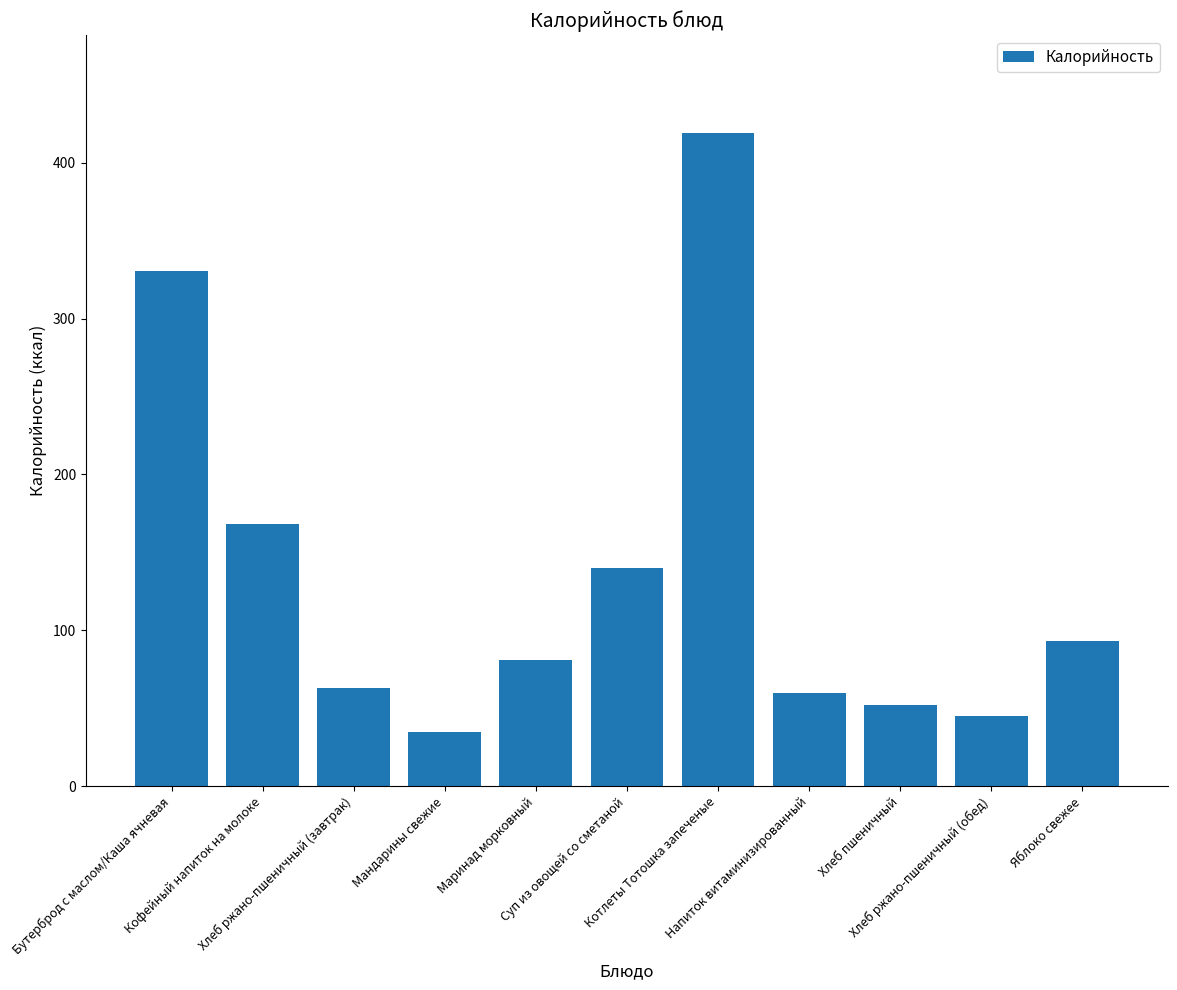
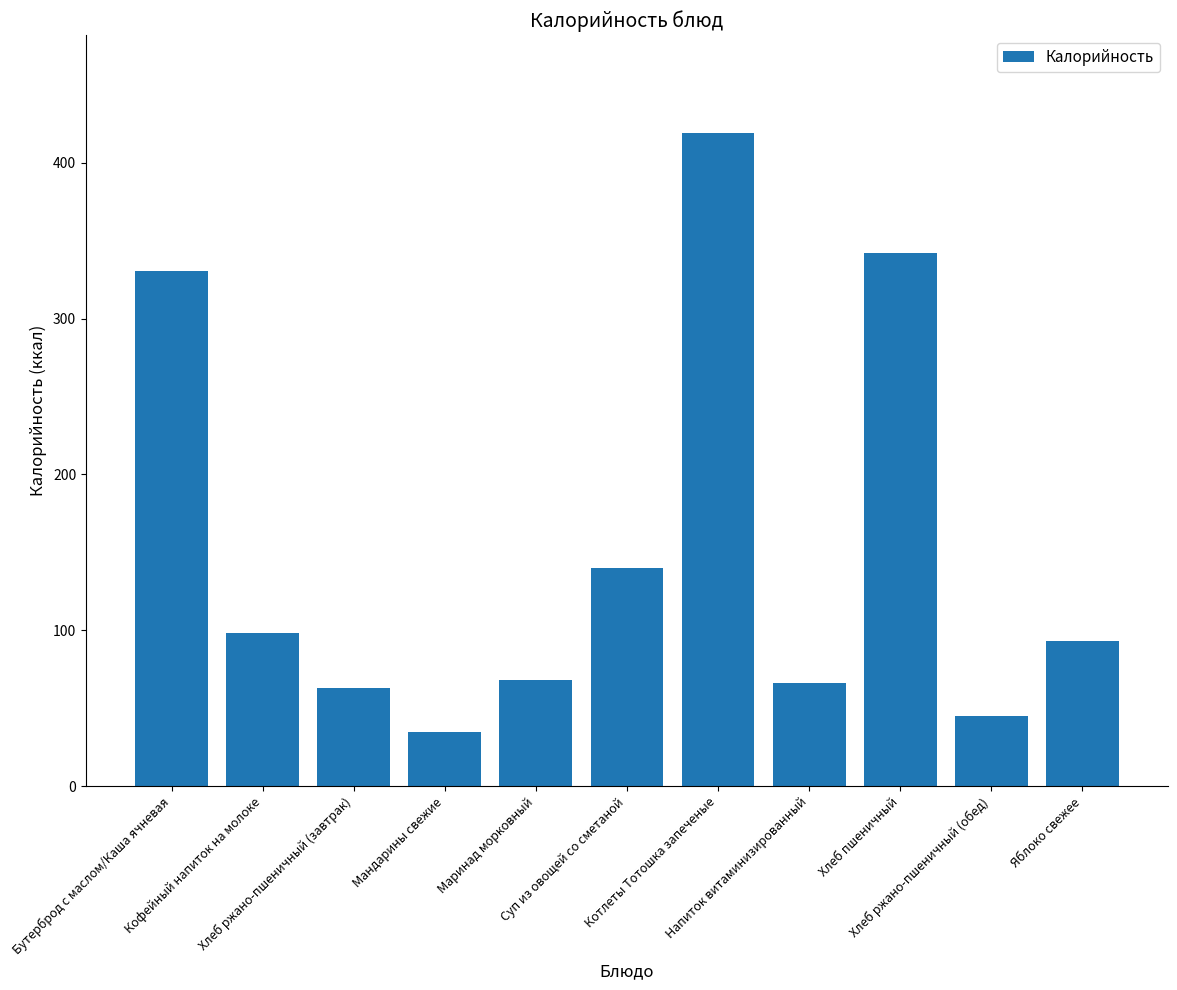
  {
    "Бутерброд с маслом/Каша ячневая": 331,
-   "Кофейный напиток на молоке": 168,
+   "Кофейный напиток на молоке": 98,
    "Хлеб ржано-пшеничный (завтрак)": 63,
    "Мандарины свежие": 35,
-   "Маринад морковный": 81,
+   "Маринад морковный": 68,
    "Суп из овощей со сметаной": 140,
    "Котлеты Тотошка запеченые": 419,
-   "Напиток витаминизированный": 60,
-   "Хлеб пшеничный": 52,
+   "Напиток витаминизированный": 66,
+   "Хлеб пшеничный": 342,
    "Хлеб ржано-пшеничный (обед)": 45,
    "Яблоко свежее": 93
  }
